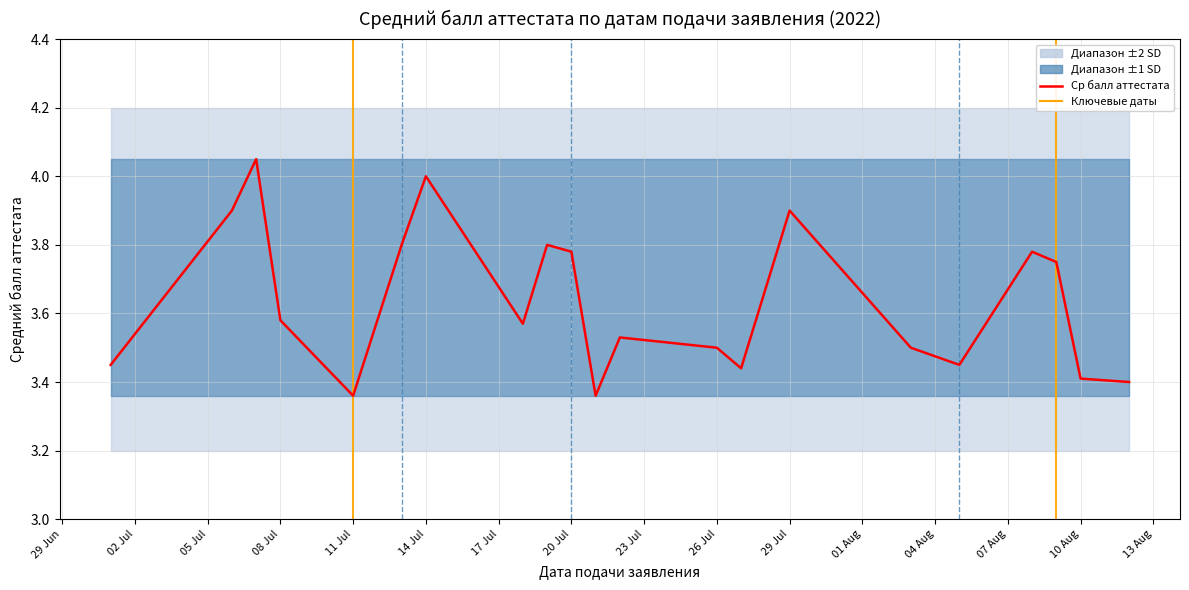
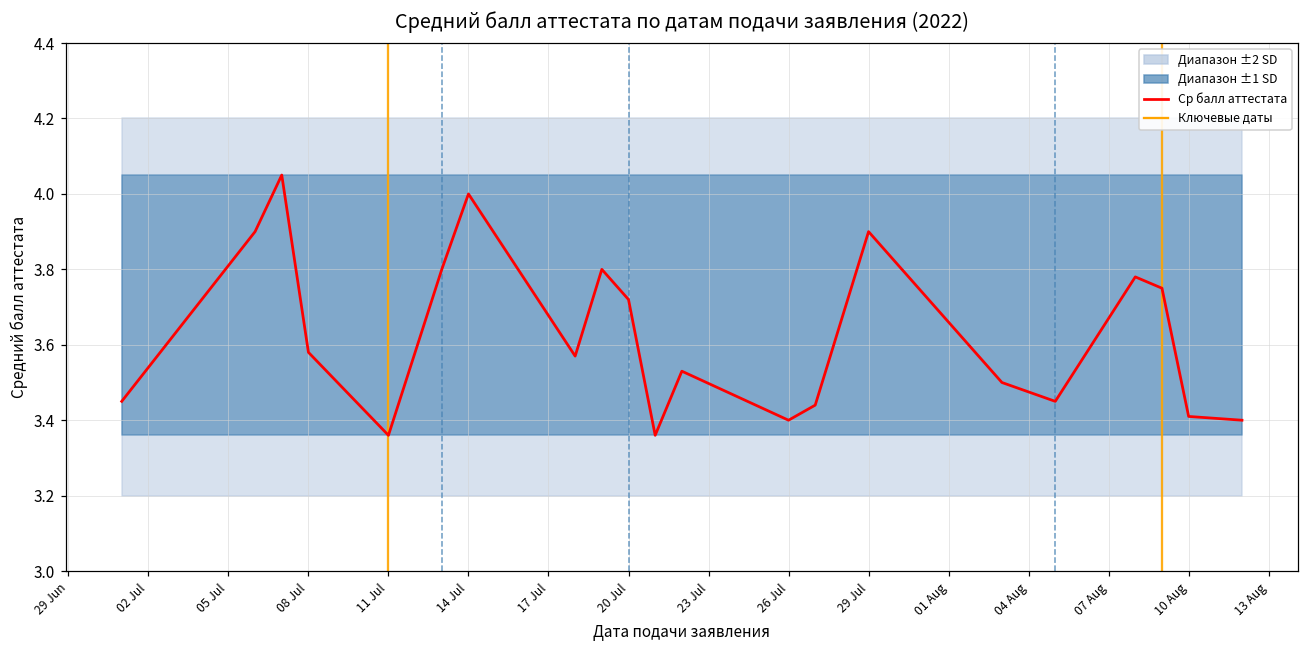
  {
    "Ср балл аттестата": {
      "08 Jul": 3.58,
      "11 Jul": 3.36,
      "14 Jul": 4.00,
-     "20 Jul": 3.78,
-     "26 Jul": 3.5,
+     "20 Jul": 3.72,
+     "26 Jul": 3.4,
      "29 Jul": 3.90,
      "10 Aug": 3.41
    },
    "Диапазон ±2 SD": {
      "08 Jul": 4.20,
      "11 Jul": 4.20,
      "14 Jul": 4.20,
      "20 Jul": 4.20,
      "26 Jul": 4.20,
      "29 Jul": 4.20
    },
    "Диапазон ±1 SD": {
      "08 Jul": 4.05,
      "11 Jul": 4.05,
      "14 Jul": 4.05,
      "20 Jul": 4.05,
      "26 Jul": 4.05,
      "29 Jul": 4.05,
      "10 Aug": 4.05
    }
  }
